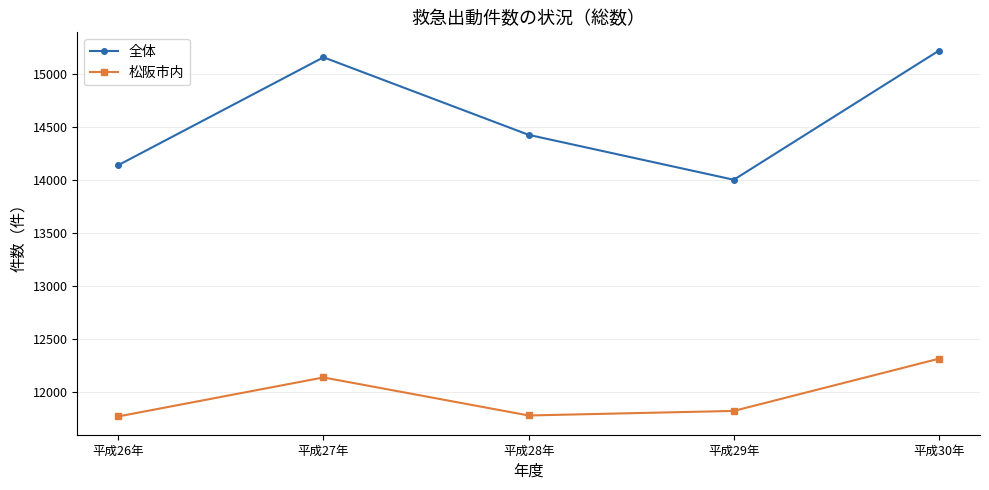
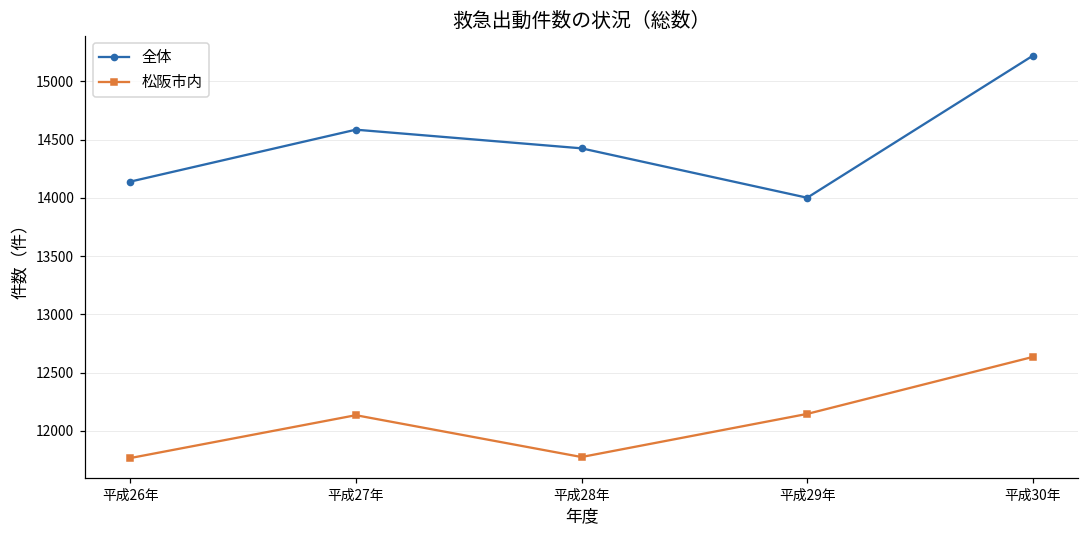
  {
    "全体": {
      "平成26年": 14140,
-     "平成27年": 15160,
+     "平成27年": 14590,
      "平成28年": 14430,
      "平成29年": 14000,
      "平成30年": 15220
    },
    "松阪市内": {
      "平成26年": 11770,
      "平成27年": 12140,
      "平成28年": 11780,
-     "平成29年": 11820,
-     "平成30年": 12310
+     "平成29年": 12150,
+     "平成30年": 12640
    }
  }
